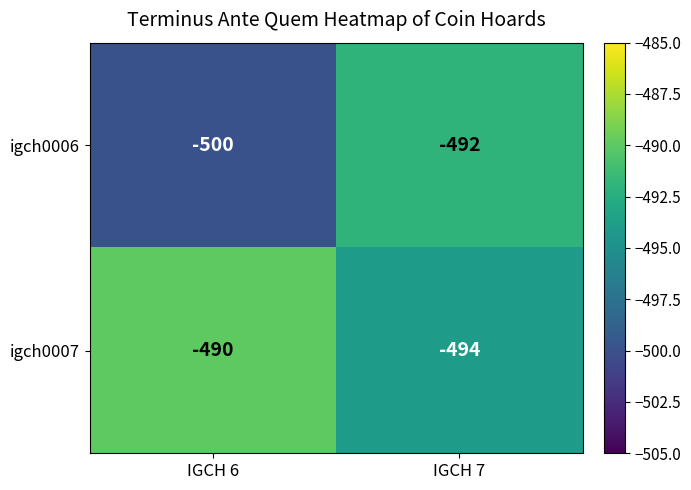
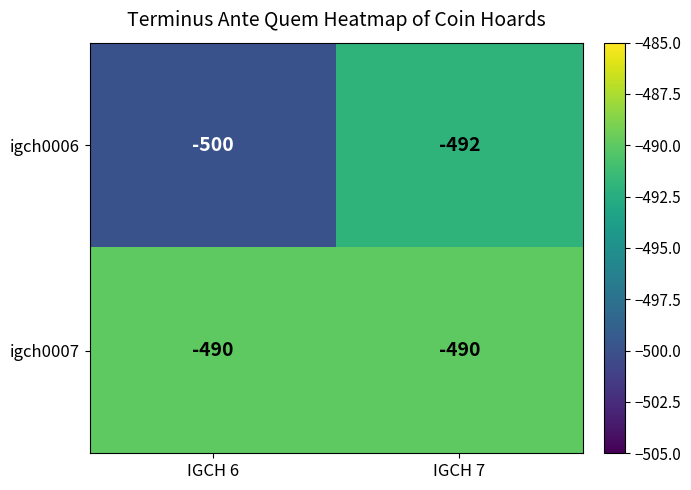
  {
    "igch0006": {
      "IGCH 6": -500,
      "IGCH 7": -492
    },
    "igch0007": {
      "IGCH 6": -490,
-     "IGCH 7": -494
+     "IGCH 7": -490
    }
  }
